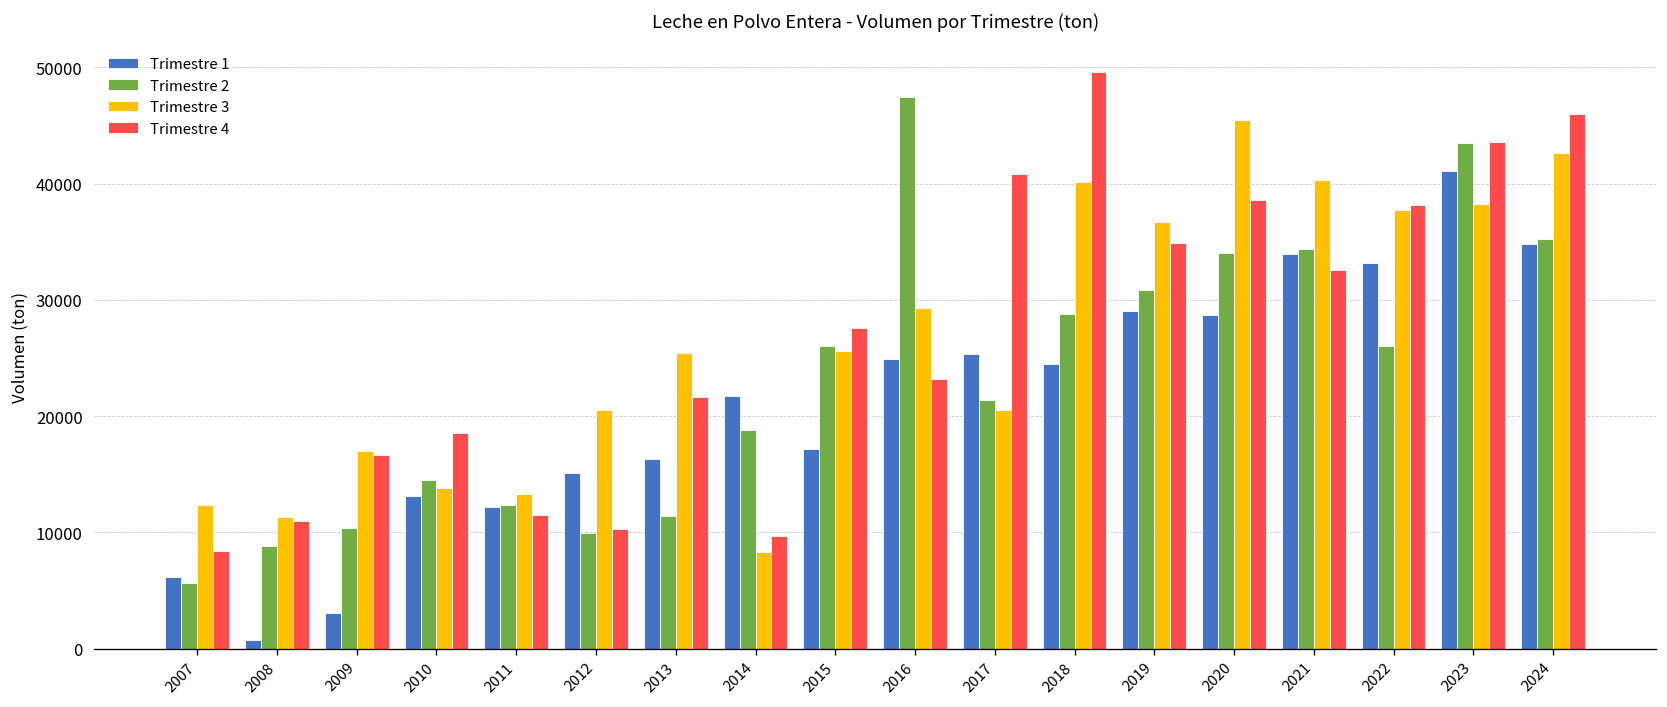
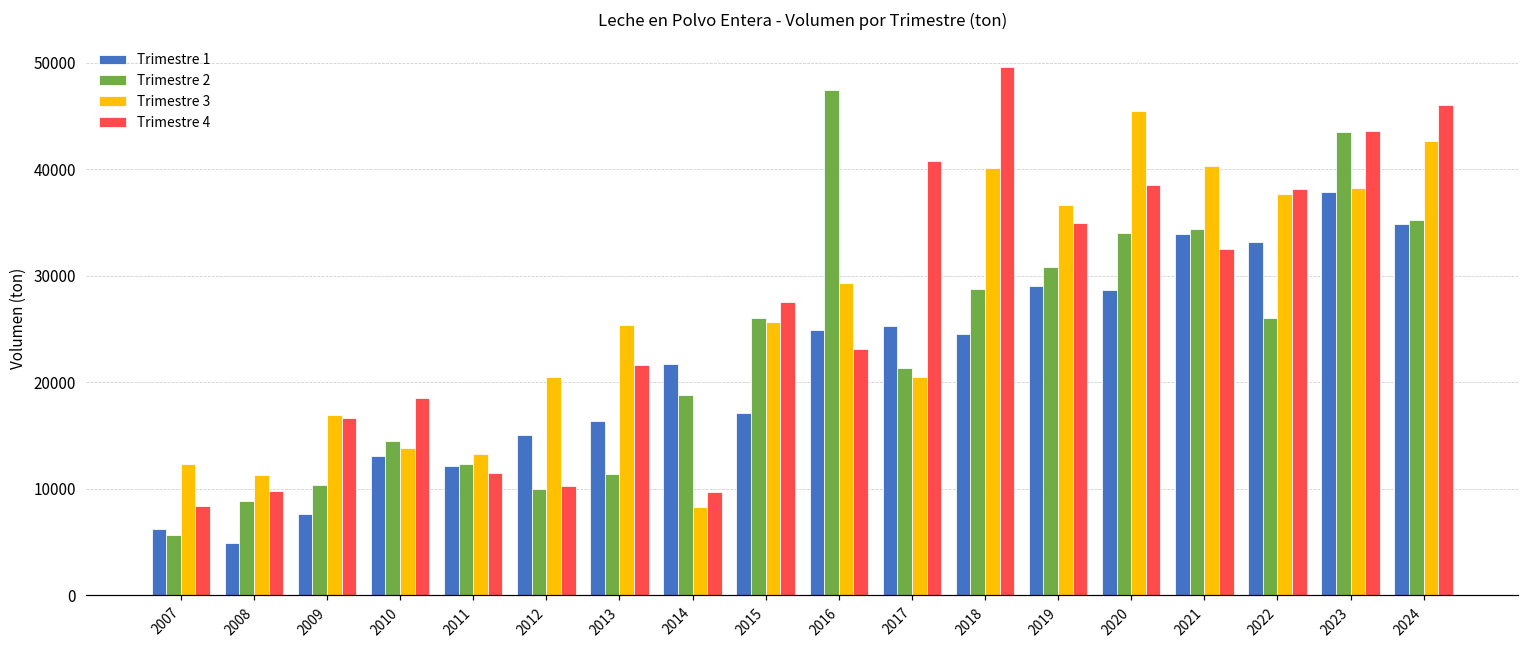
  {
    "Trimestre 1": {
      "2007": 6000,
-     "2008": 1000,
-     "2009": 3000,
+     "2008": 5000,
+     "2009": 8000,
      "2010": 13000,
      "2011": 12000,
      "2012": 15000,
      "2013": 16000,
      "2014": 22000,
      "2015": 17000,
      "2016": 25000,
      "2017": 25000,
      "2018": 25000,
      "2019": 29000,
      "2020": 29000,
      "2021": 34000,
      "2022": 33000,
-     "2023": 41000,
+     "2023": 38000,
      "2024": 35000
    },
    "Trimestre 2": {
      "2007": 6000,
      "2008": 9000,
      "2009": 10000,
      "2010": 15000,
      "2011": 12000,
      "2012": 10000,
      "2013": 11000,
      "2014": 19000,
      "2015": 26000,
      "2016": 47000,
      "2017": 21000,
      "2018": 29000,
      "2019": 31000,
      "2020": 34000,
      "2021": 34000,
      "2022": 26000,
      "2023": 43000,
      "2024": 35000
    },
    "Trimestre 3": {
      "2007": 12000,
      "2008": 11000,
      "2009": 17000,
      "2010": 14000,
      "2011": 13000,
      "2012": 21000,
      "2013": 25000,
      "2014": 8000,
      "2015": 26000,
      "2016": 29000,
      "2017": 21000,
      "2018": 40000,
      "2019": 37000,
      "2020": 45000,
      "2021": 40000,
      "2022": 38000,
      "2023": 38000,
      "2024": 43000
    },
    "Trimestre 4": {
      "2007": 8000,
-     "2008": 11000,
+     "2008": 10000,
      "2009": 17000,
      "2010": 19000,
      "2011": 11000,
      "2012": 10000,
      "2013": 22000,
      "2014": 10000,
      "2015": 28000,
      "2016": 23000,
      "2017": 41000,
      "2018": 50000,
      "2019": 35000,
      "2020": 39000,
      "2021": 33000,
      "2022": 38000,
      "2023": 44000,
      "2024": 46000
    }
  }
